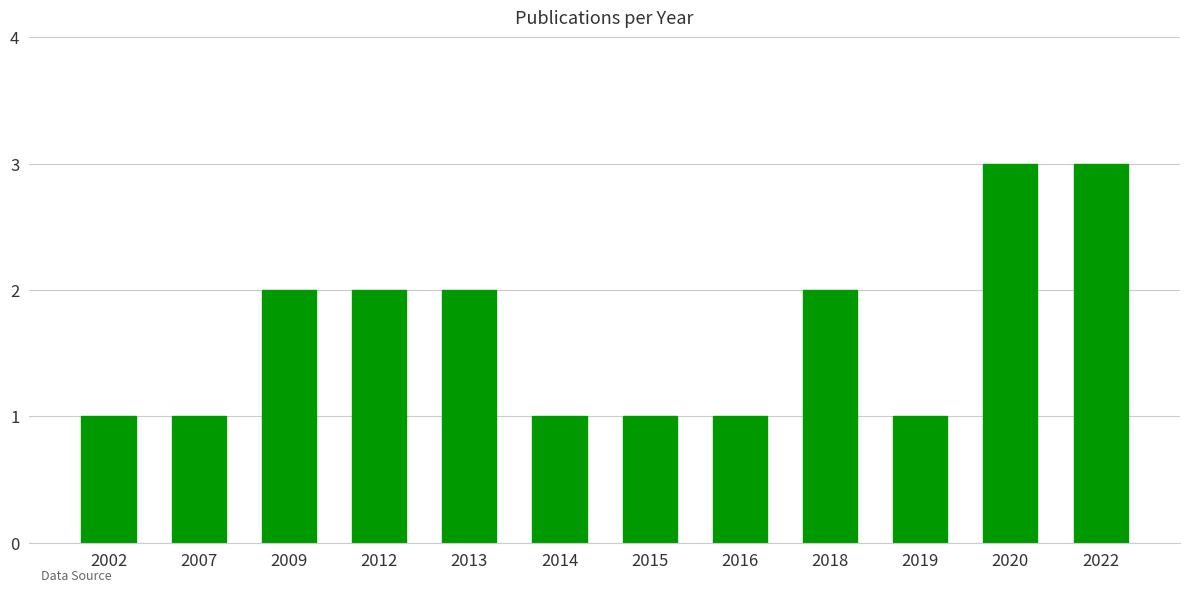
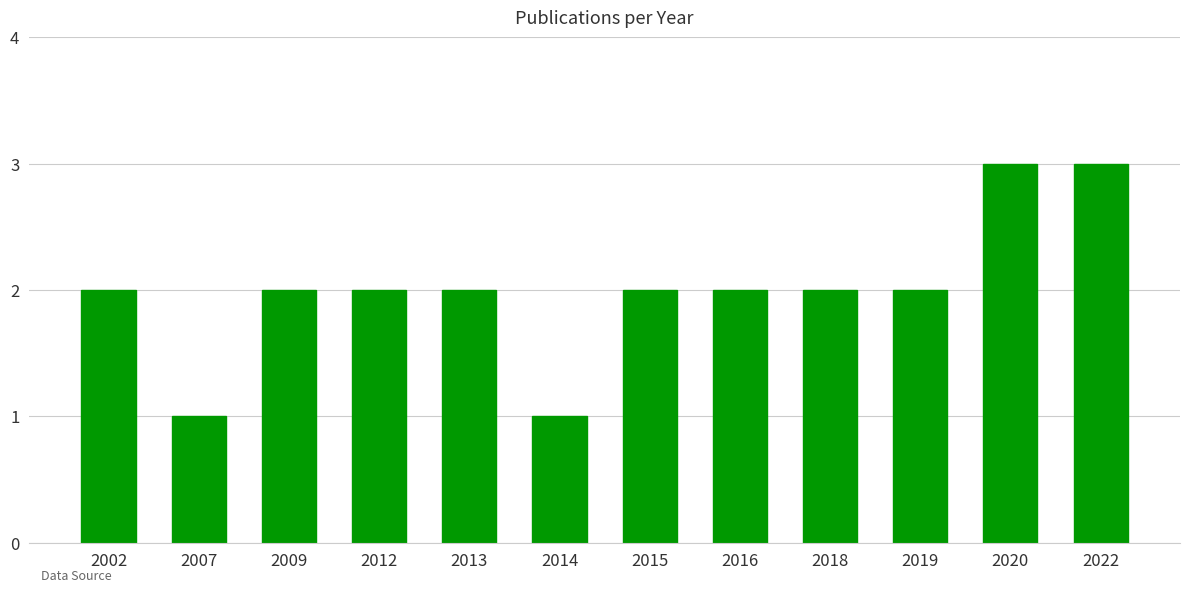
  {
-   "2002": 1,
+   "2002": 2,
    "2007": 1,
    "2009": 2,
    "2012": 2,
    "2013": 2,
    "2014": 1,
-   "2015": 1,
-   "2016": 1,
+   "2015": 2,
+   "2016": 2,
    "2018": 2,
-   "2019": 1,
+   "2019": 2,
    "2020": 3,
    "2022": 3
  }
